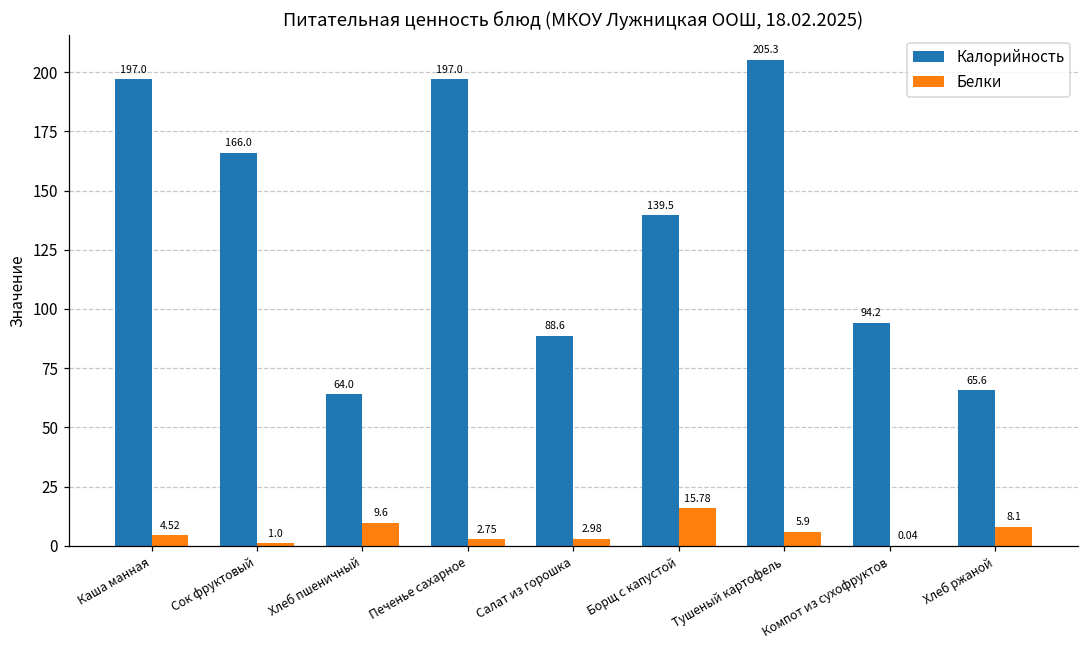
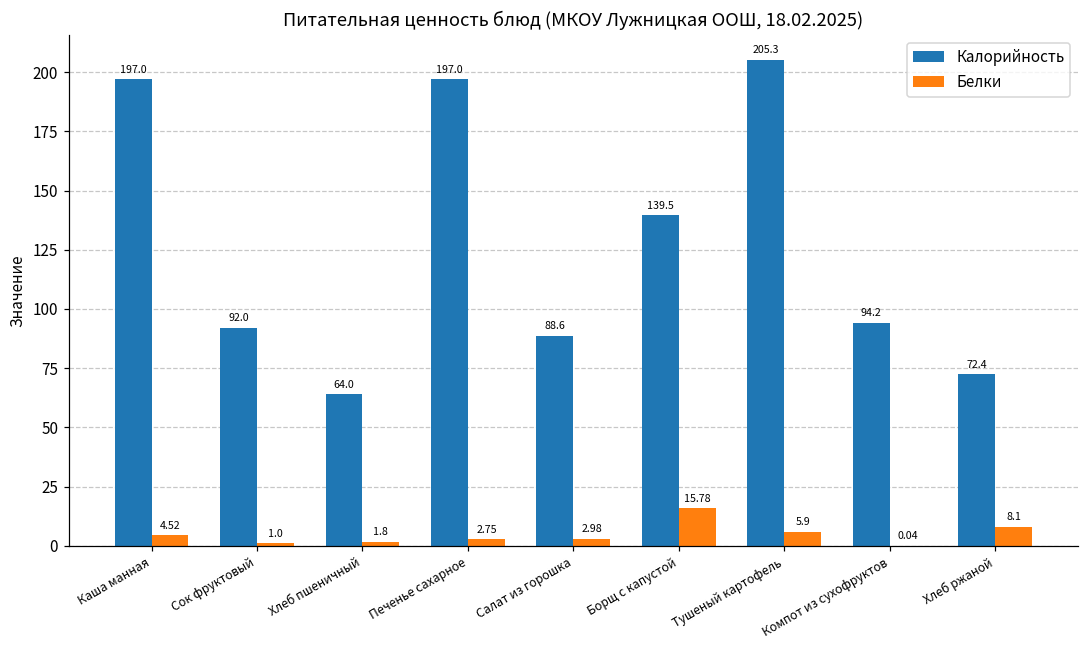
  {
    "Калорийность": {
      "Каша манная": 197.0,
-     "Сок фруктовый": 166.0,
+     "Сок фруктовый": 92.0,
      "Хлеб пшеничный": 64.0,
      "Печенье сахарное": 197.0,
      "Салат из горошка": 88.6,
      "Борщ с капустой": 139.5,
      "Тушеный картофель": 205.3,
      "Компот из сухофруктов": 94.2,
-     "Хлеб ржаной": 65.6
+     "Хлеб ржаной": 72.4
    },
    "Белки": {
      "Каша манная": 4.52,
      "Сок фруктовый": 1.0,
-     "Хлеб пшеничный": 9.6,
+     "Хлеб пшеничный": 1.8,
      "Печенье сахарное": 2.75,
      "Салат из горошка": 2.98,
      "Борщ с капустой": 15.78,
      "Тушеный картофель": 5.9,
      "Компот из сухофруктов": 0.04,
      "Хлеб ржаной": 8.1
    }
  }
